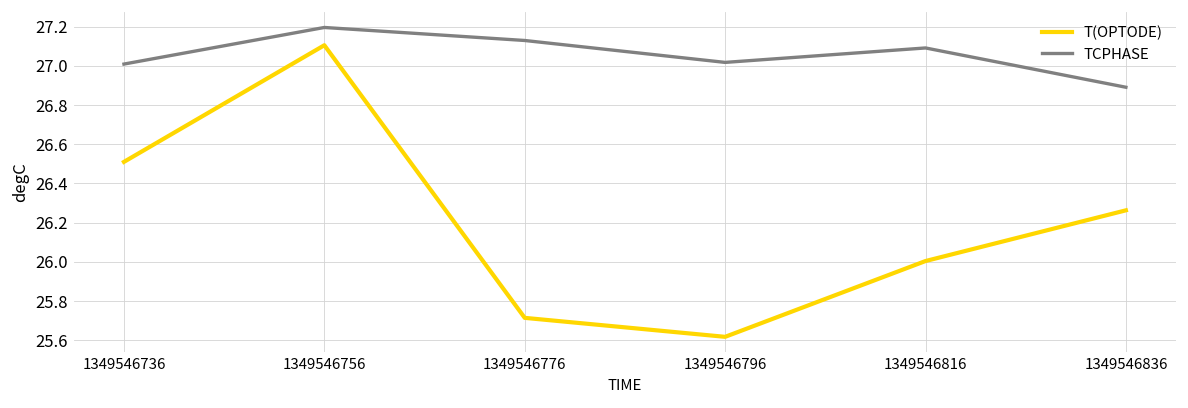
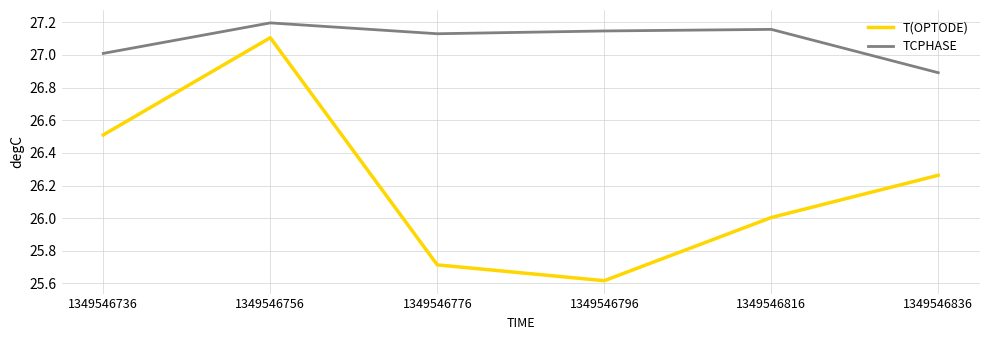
  {
    "T(OPTODE)": {
      "1349546736": 26.51,
      "1349546756": 27.11,
      "1349546776": 25.71,
      "1349546796": 25.62,
      "1349546816": 26.00,
      "1349546836": 26.26
    },
    "TCPHASE": {
      "1349546736": 27.01,
      "1349546756": 27.20,
      "1349546776": 27.13,
-     "1349546796": 27.02,
-     "1349546816": 27.09,
+     "1349546796": 27.15,
+     "1349546816": 27.16,
      "1349546836": 26.89
    }
  }
